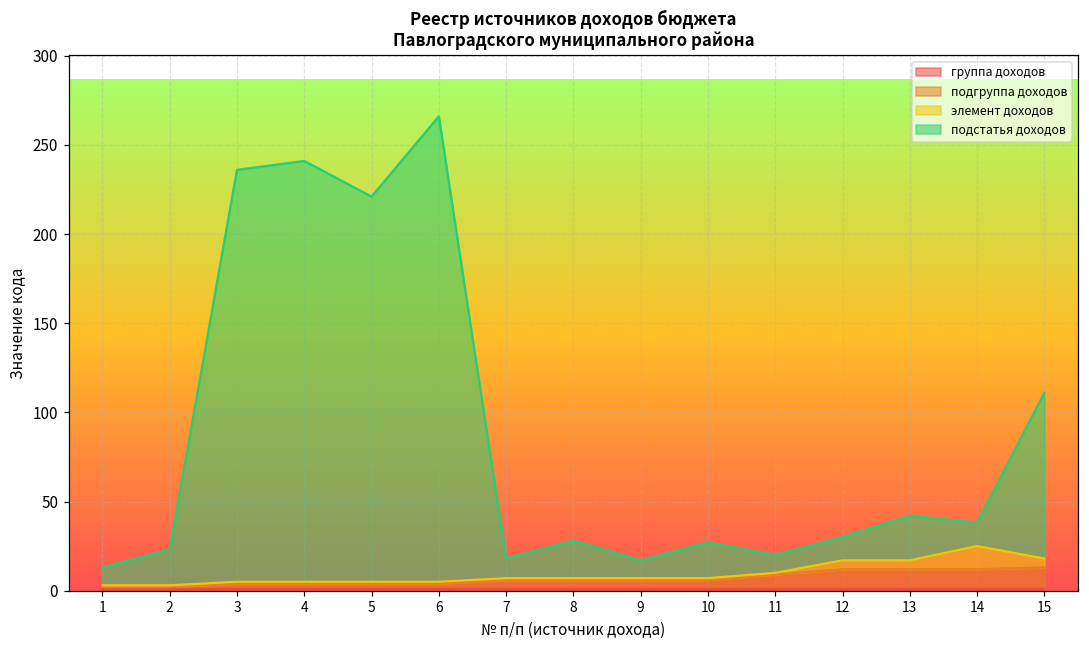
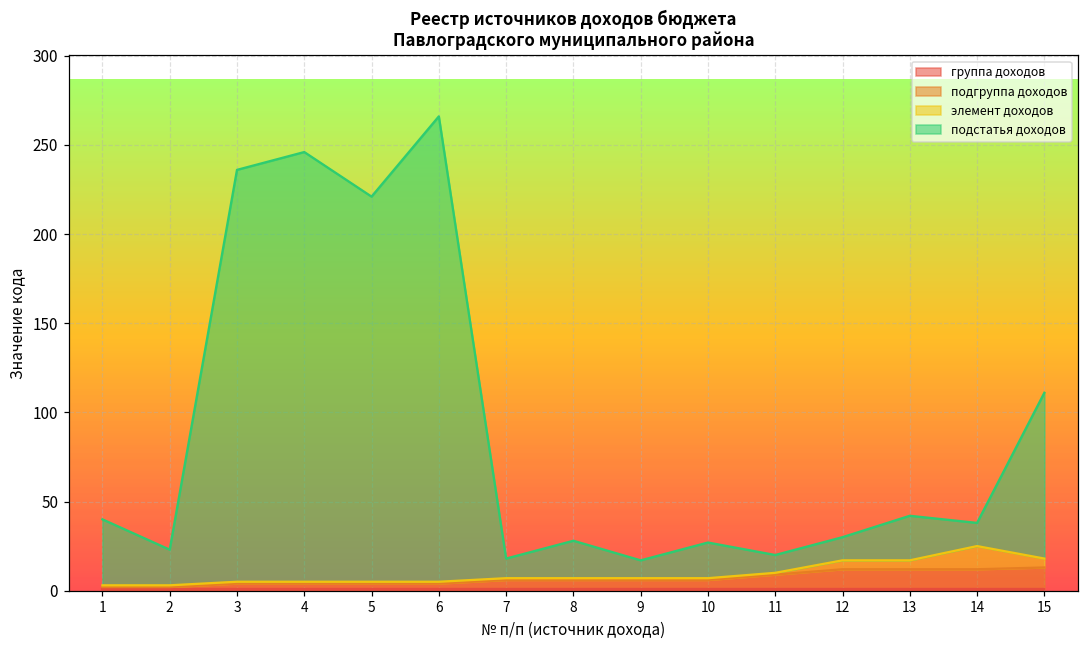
  {
    "элемент доходов": {
      "12": 5,
      "13": 5,
      "14": 13,
      "15": 5
    },
    "подстатья доходов": {
-     "1": 10,
+     "1": 37,
      "2": 20,
      "3": 231,
-     "4": 236,
+     "4": 241,
      "5": 216,
      "6": 261,
      "7": 11,
      "8": 21,
      "9": 10,
      "10": 20,
      "11": 10,
      "12": 13,
      "13": 25,
      "14": 13,
      "15": 93
    }
  }
